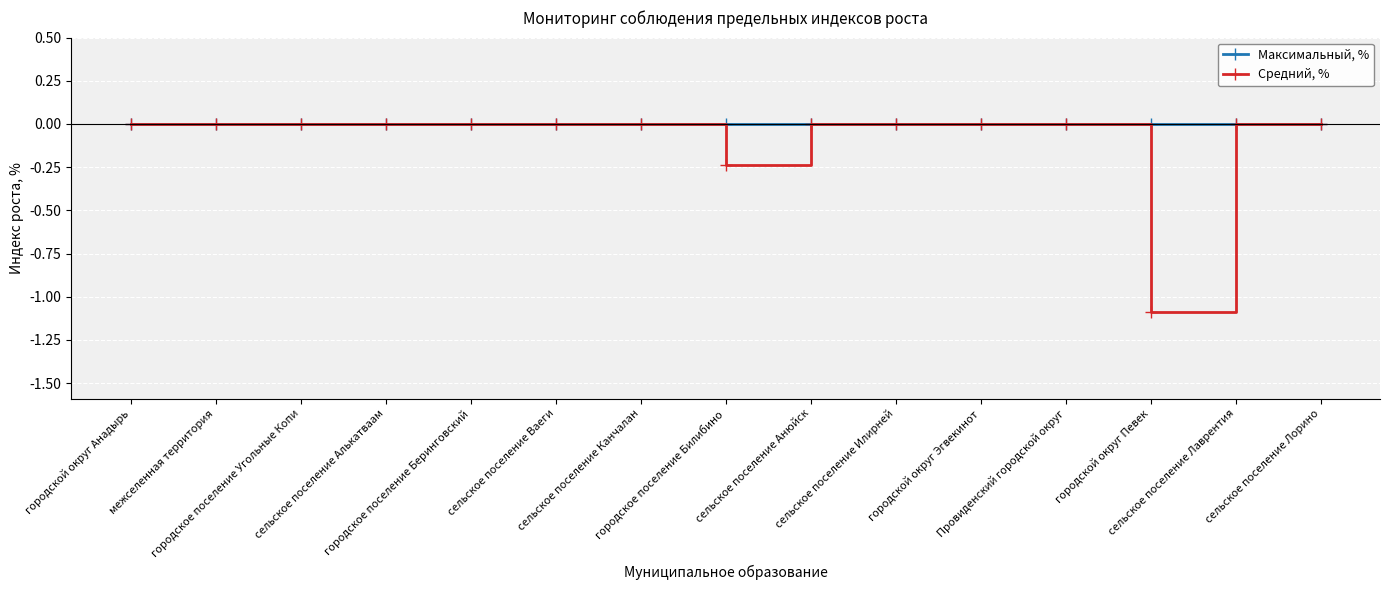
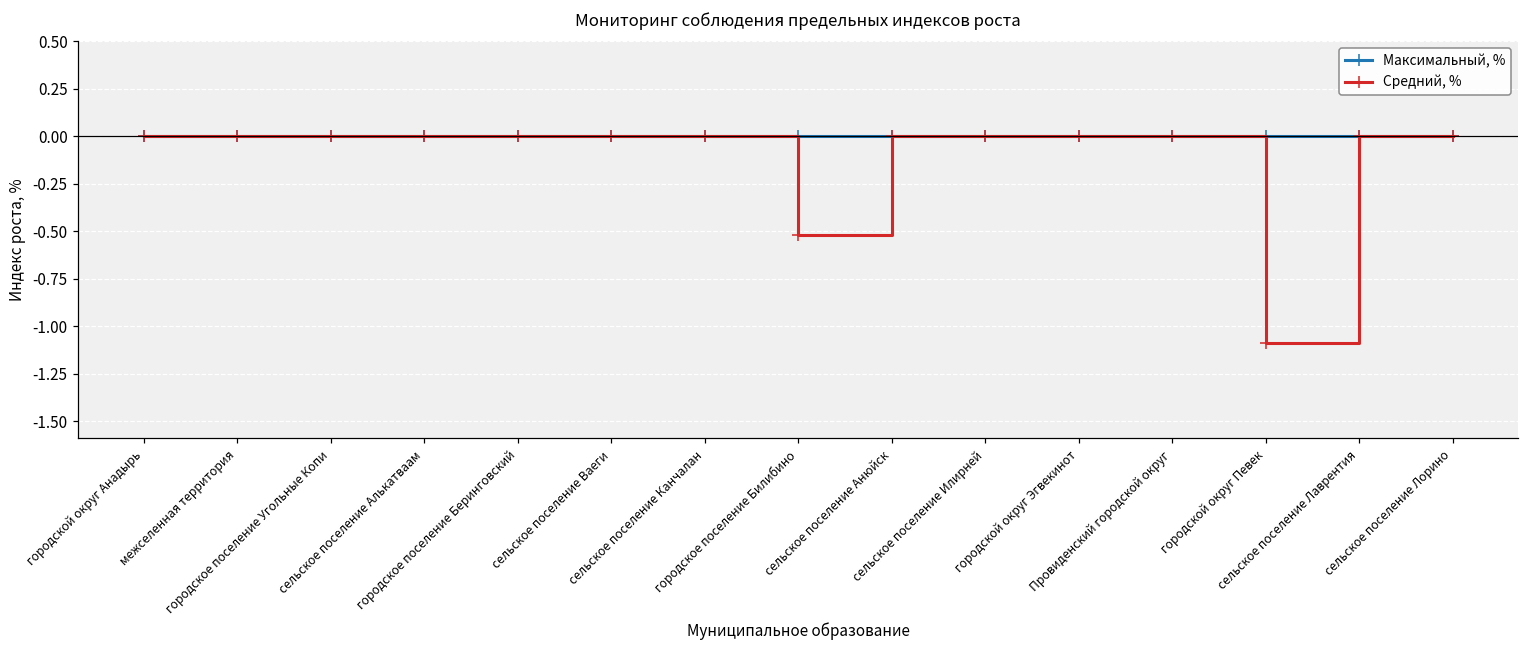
  {
    "Максимальный, %": {
      "городское поселение Билибино": 0.00,
      "городской округ Певек": 0.00
    },
    "Средний, %": {
-     "городское поселение Билибино": -0.24,
+     "городское поселение Билибино": -0.52,
      "городской округ Певек": -1.09
    }
  }
